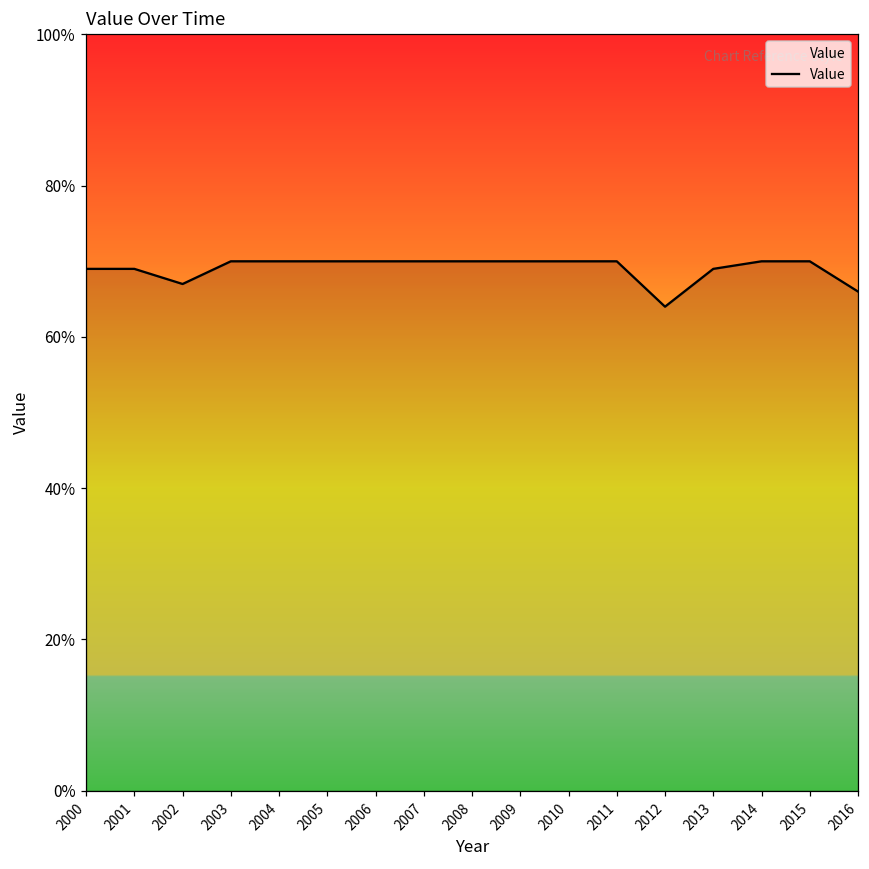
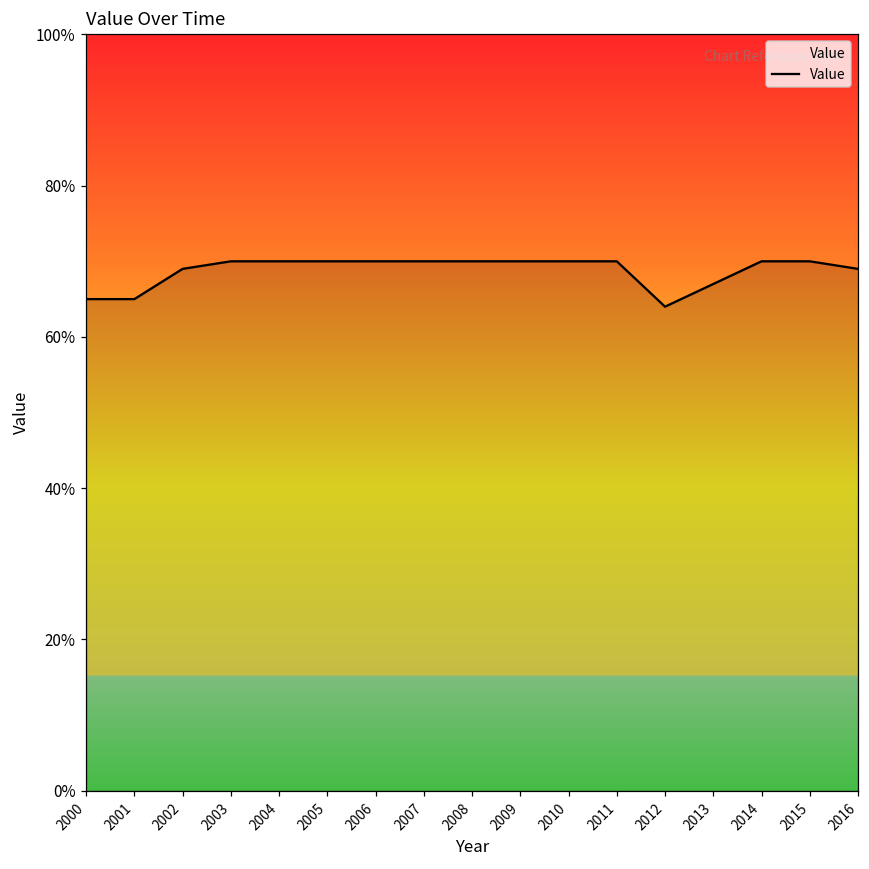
  {
-   "2000": "69%",
-   "2001": "69%",
-   "2002": "67%",
+   "2000": "65%",
+   "2001": "65%",
+   "2002": "69%",
    "2003": "70%",
    "2004": "70%",
    "2005": "70%",
    "2006": "70%",
    "2007": "70%",
    "2008": "70%",
    "2009": "70%",
    "2010": "70%",
    "2011": "70%",
    "2012": "64%",
-   "2013": "69%",
+   "2013": "67%",
    "2014": "70%",
    "2015": "70%",
-   "2016": "66%"
+   "2016": "69%"
  }
